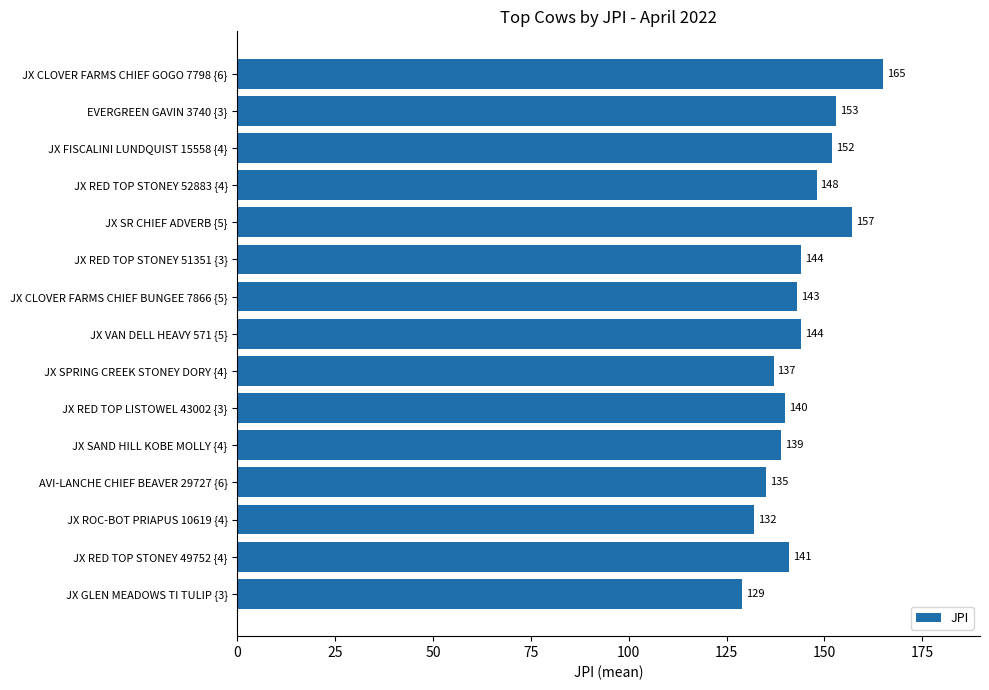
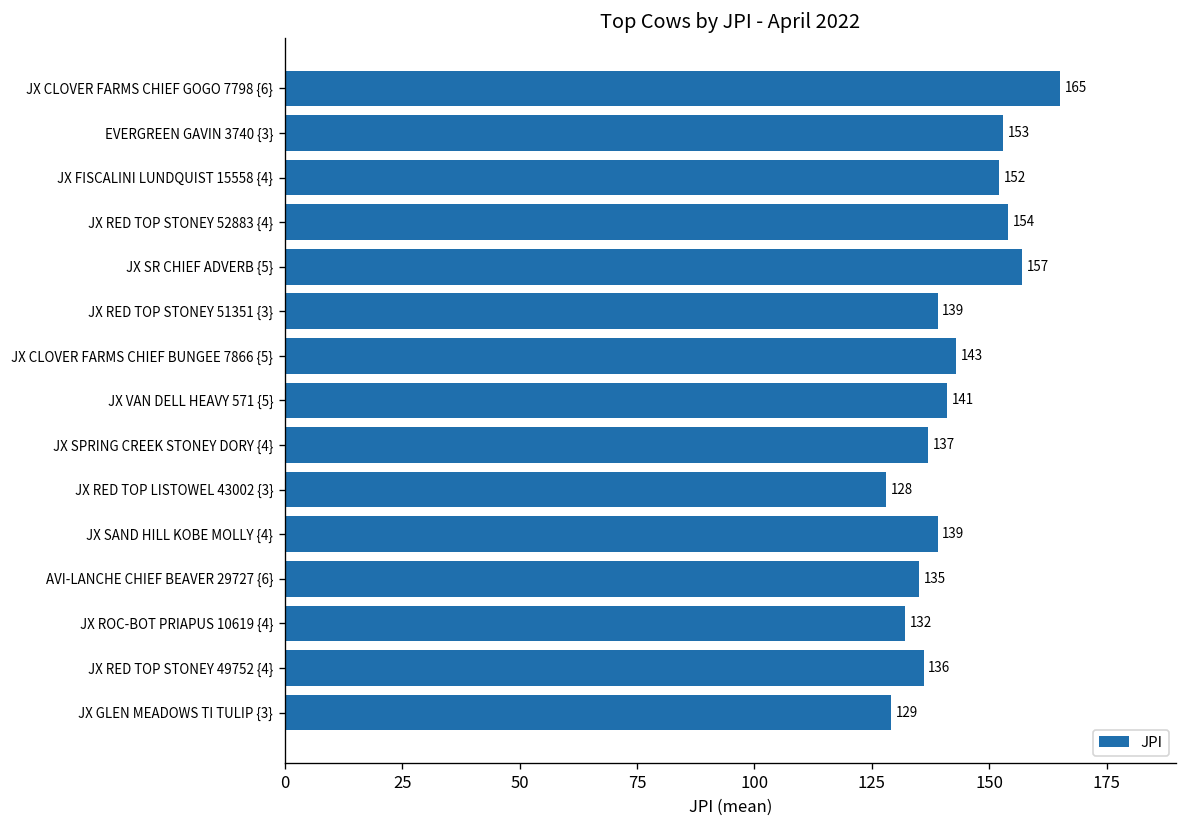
  {
    "JX CLOVER FARMS CHIEF GOGO 7798 {6}": 165,
    "EVERGREEN GAVIN 3740 {3}": 153,
    "JX FISCALINI LUNDQUIST 15558 {4}": 152,
-   "JX RED TOP STONEY 52883 {4}": 148,
+   "JX RED TOP STONEY 52883 {4}": 154,
    "JX SR CHIEF ADVERB {5}": 157,
-   "JX RED TOP STONEY 51351 {3}": 144,
+   "JX RED TOP STONEY 51351 {3}": 139,
    "JX CLOVER FARMS CHIEF BUNGEE 7866 {5}": 143,
-   "JX VAN DELL HEAVY 571 {5}": 144,
+   "JX VAN DELL HEAVY 571 {5}": 141,
    "JX SPRING CREEK STONEY DORY {4}": 137,
-   "JX RED TOP LISTOWEL 43002 {3}": 140,
+   "JX RED TOP LISTOWEL 43002 {3}": 128,
    "JX SAND HILL KOBE MOLLY {4}": 139,
    "AVI-LANCHE CHIEF BEAVER 29727 {6}": 135,
    "JX ROC-BOT PRIAPUS 10619 {4}": 132,
-   "JX RED TOP STONEY 49752 {4}": 141,
+   "JX RED TOP STONEY 49752 {4}": 136,
    "JX GLEN MEADOWS TI TULIP {3}": 129
  }
